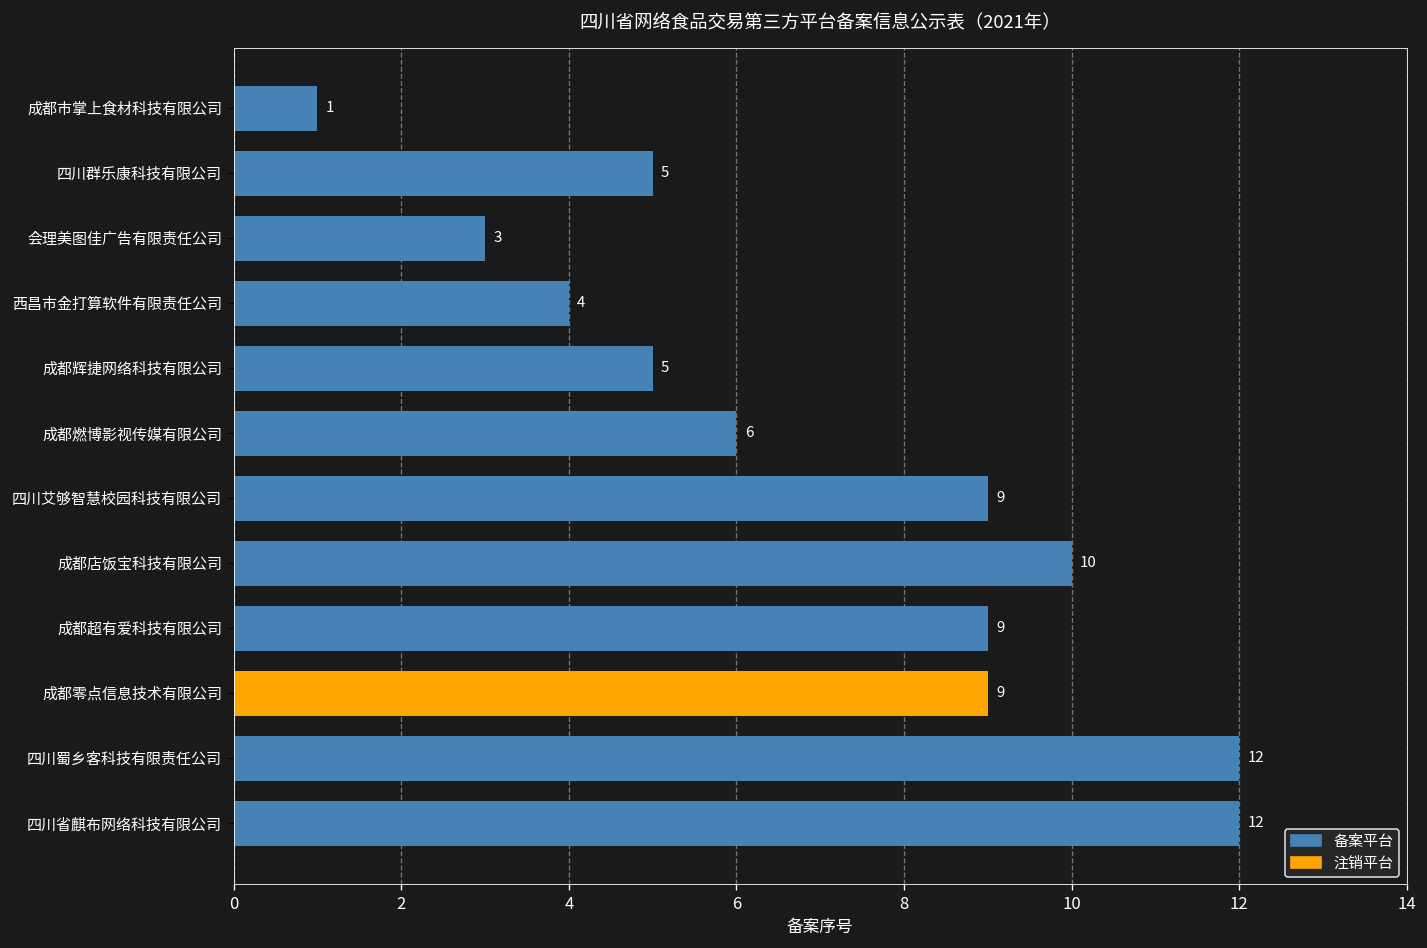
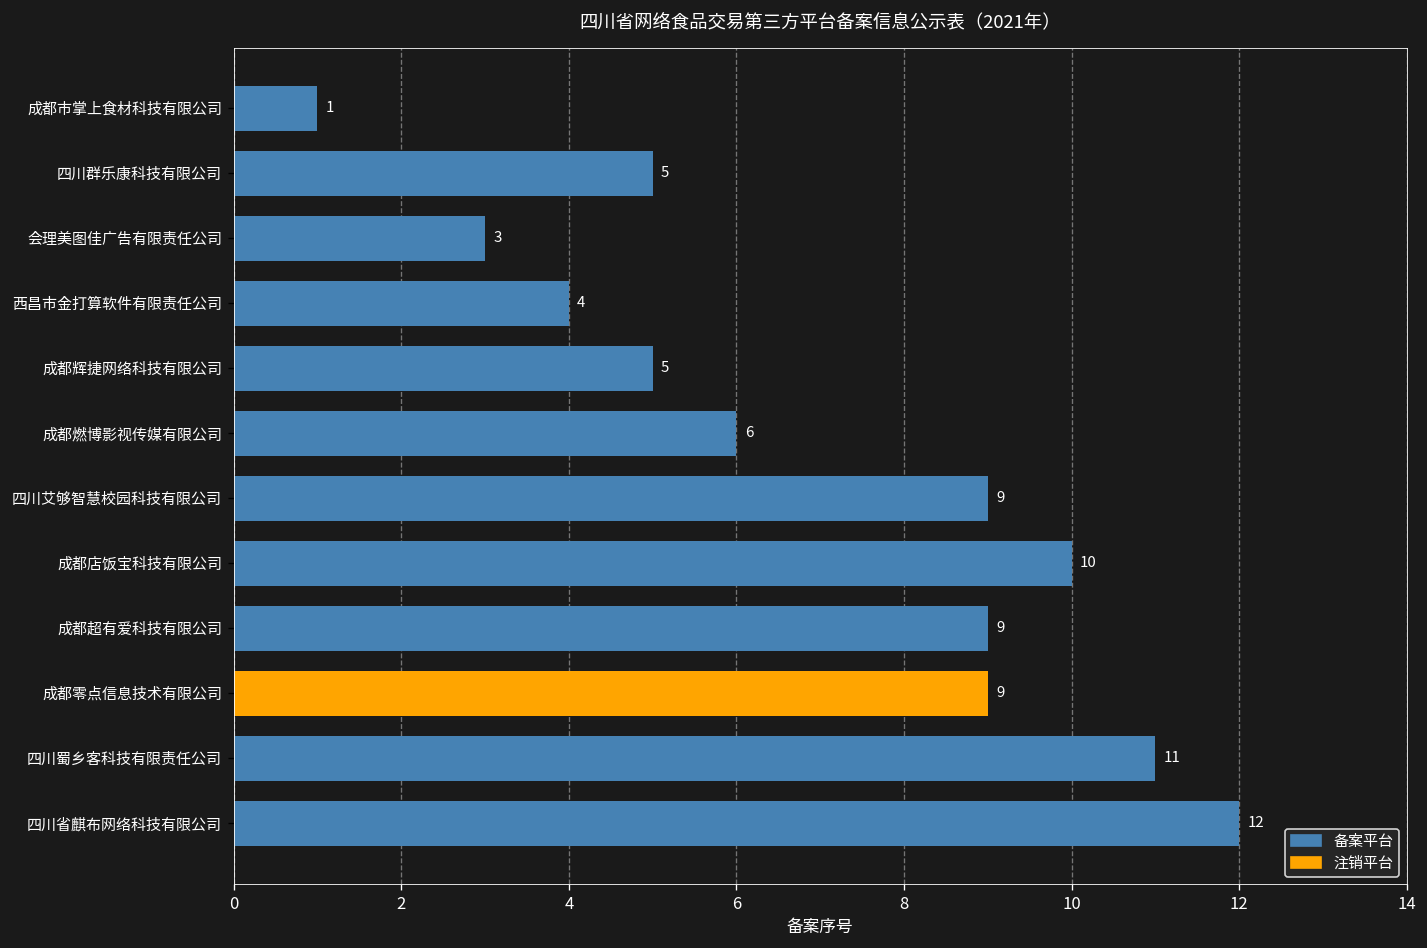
  {
    "成都市掌上食材科技有限公司": 1,
    "四川群乐康科技有限公司": 5,
    "会理美图佳广告有限责任公司": 3,
    "西昌市金打算软件有限责任公司": 4,
    "成都辉捷网络科技有限公司": 5,
    "成都燃博影视传媒有限公司": 6,
    "四川艾够智慧校园科技有限公司": 9,
    "成都店饭宝科技有限公司": 10,
    "成都超有爱科技有限公司": 9,
    "成都零点信息技术有限公司": 9,
-   "四川蜀乡客科技有限责任公司": 12,
+   "四川蜀乡客科技有限责任公司": 11,
    "四川省麒布网络科技有限公司": 12
  }
